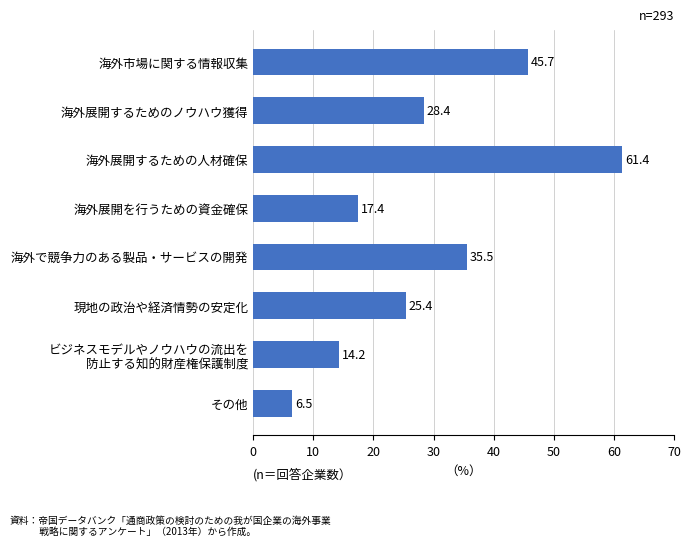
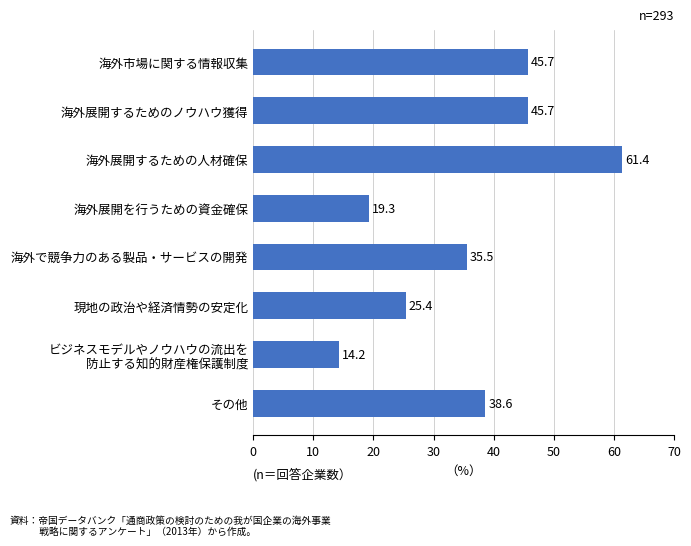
  {
    "海外市場に関する情報収集": 45.7,
-   "海外展開するためのノウハウ獲得": 28.4,
+   "海外展開するためのノウハウ獲得": 45.7,
    "海外展開するための人材確保": 61.4,
-   "海外展開を行うための資金確保": 17.4,
+   "海外展開を行うための資金確保": 19.3,
    "海外で競争力のある製品・サービスの開発": 35.5,
    "現地の政治や経済情勢の安定化": 25.4,
    "ビジネスモデルやノウハウの流出を 防止する知的財産権保護制度": 14.2,
-   "その他": 6.5
+   "その他": 38.6
  }
